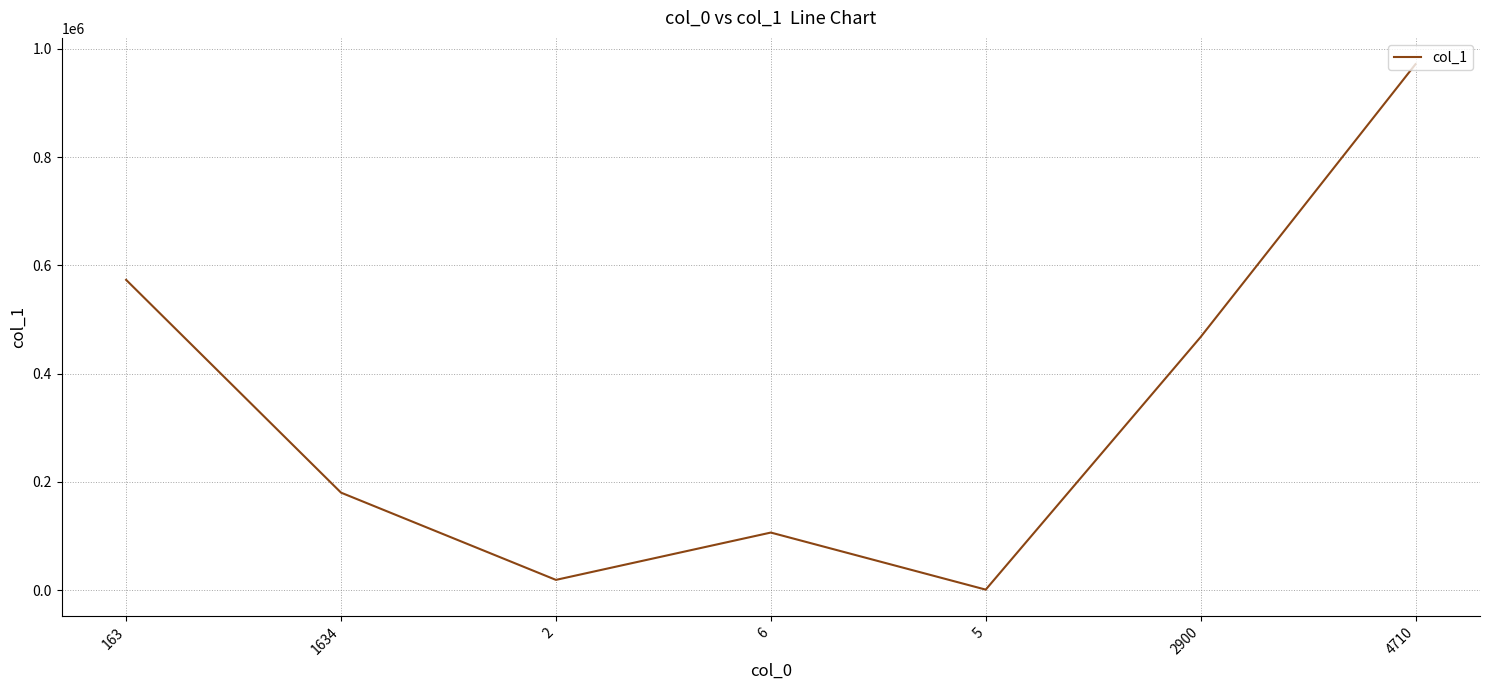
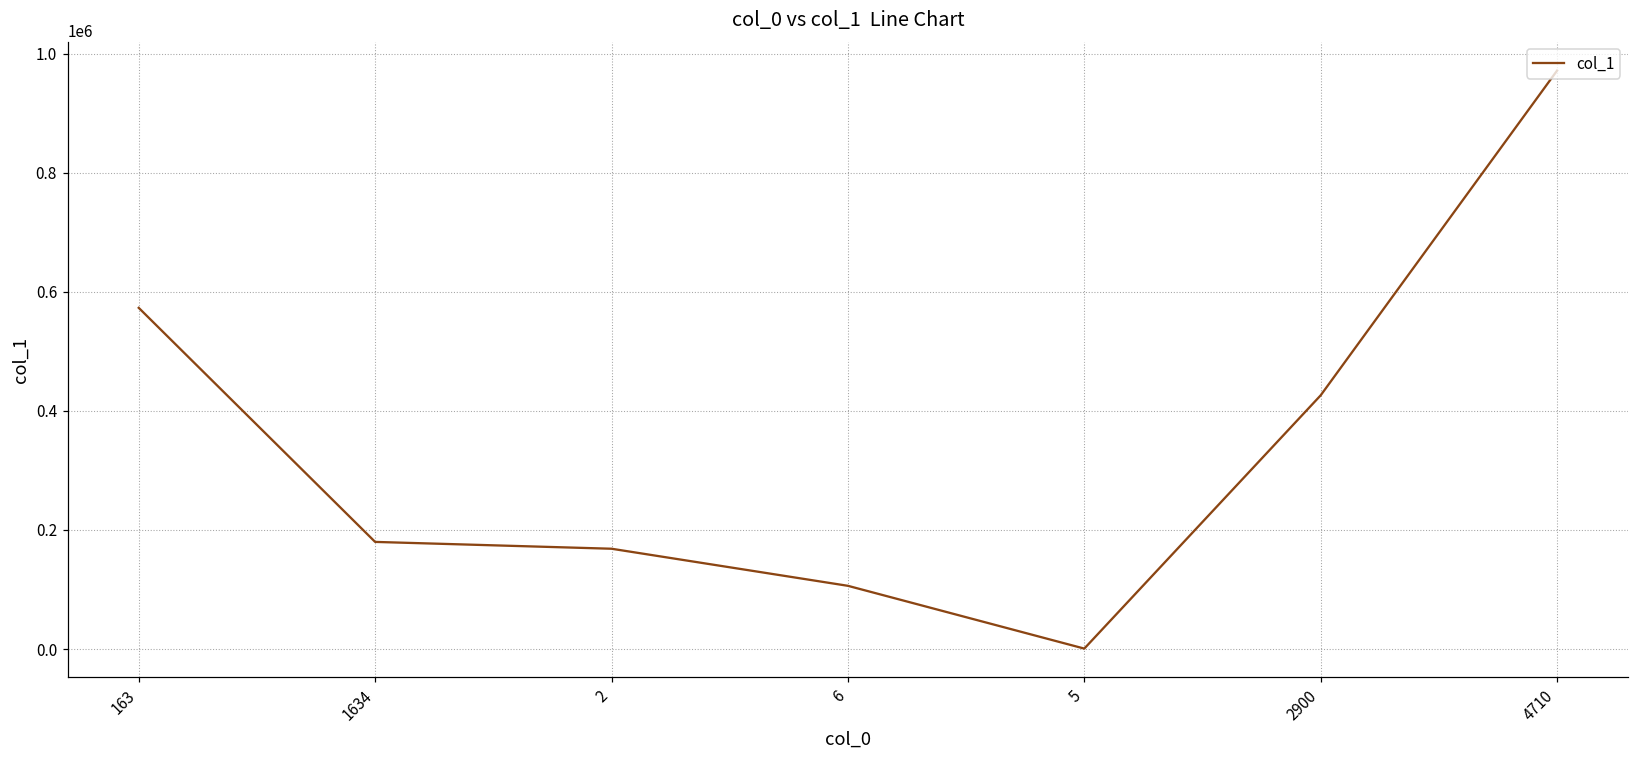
  {
    "163": 570000,
    "1634": 180000,
-   "2": 20000,
+   "2": 170000,
    "6": 110000,
    "5": 0,
-   "2900": 470000
+   "2900": 430000
  }
